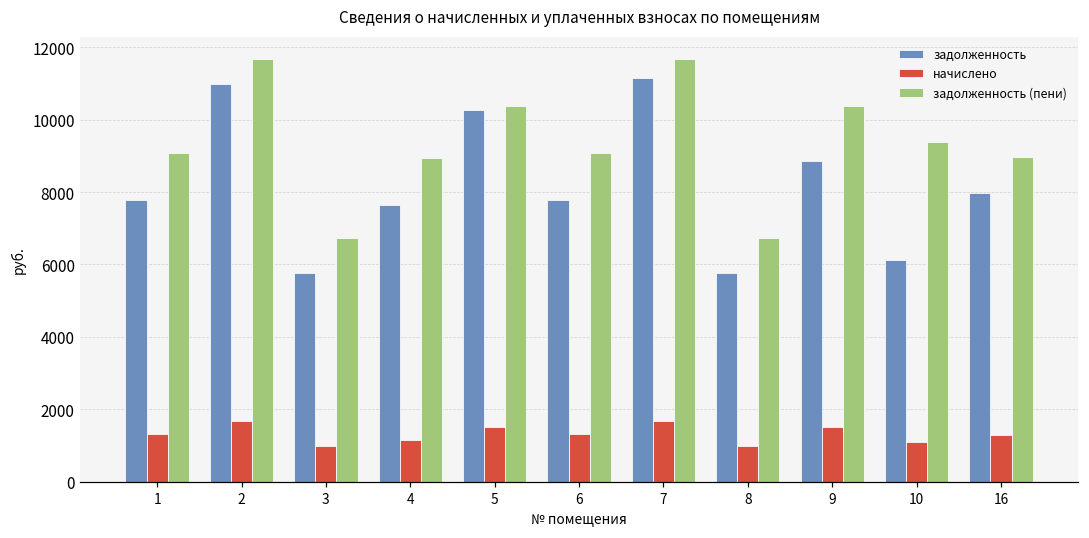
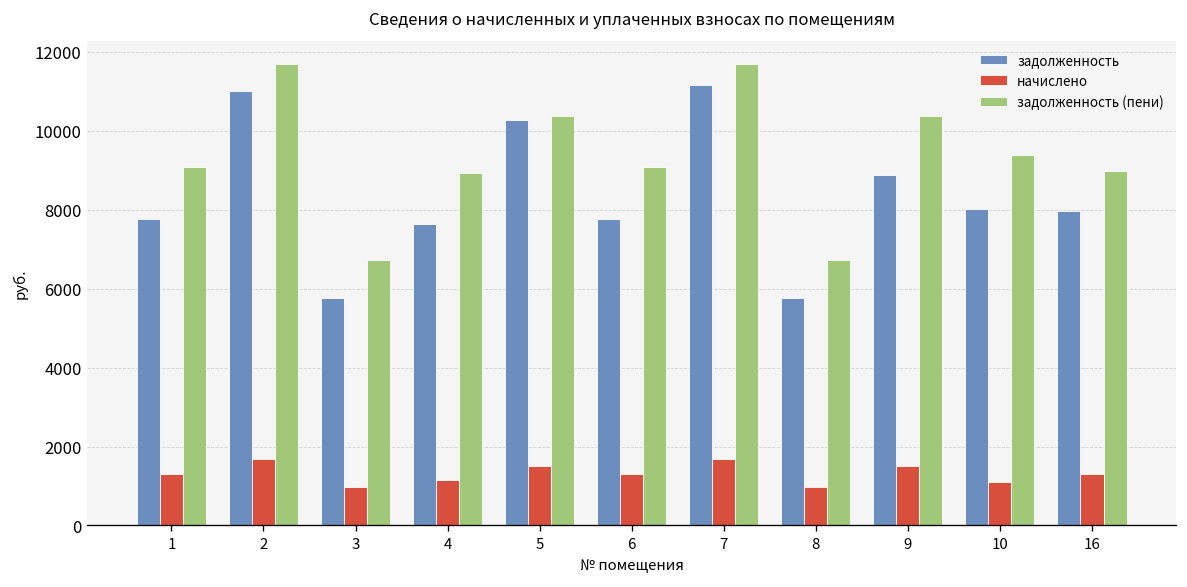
  {
    "задолженность": {
      "1": 7800,
      "2": 11000,
      "3": 5800,
      "4": 7600,
      "5": 10300,
      "6": 7800,
      "7": 11100,
      "8": 5800,
      "9": 8900,
-     "10": 6100,
+     "10": 8000,
      "16": 8000
    },
    "начислено": {
      "1": 1300,
      "2": 1700,
      "3": 1000,
      "4": 1100,
      "5": 1500,
      "6": 1300,
      "7": 1700,
      "8": 1000,
      "9": 1500,
      "10": 1100,
      "16": 1300
    },
    "задолженность (пени)": {
      "1": 9100,
      "2": 11700,
      "3": 6700,
      "4": 8900,
      "5": 10400,
      "6": 9100,
      "7": 11700,
      "8": 6700,
      "9": 10400,
      "10": 9400,
      "16": 9000
    }
  }
